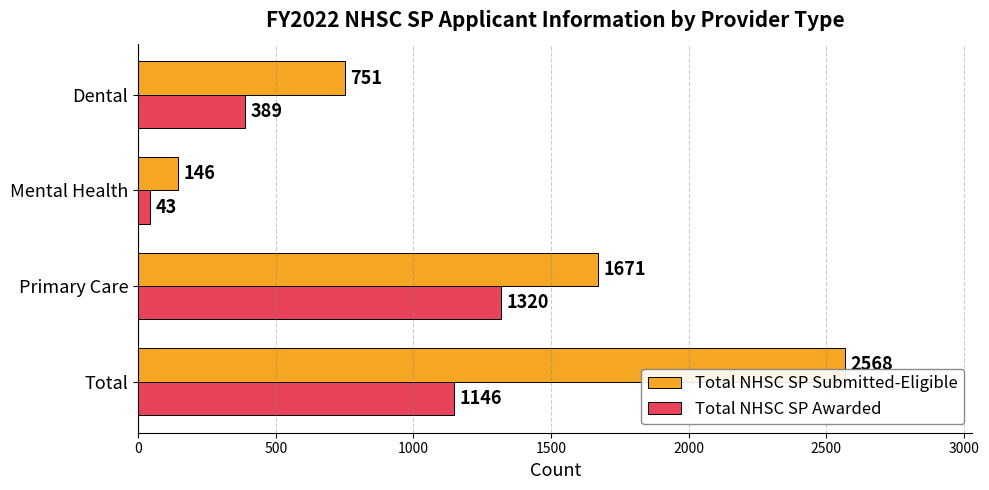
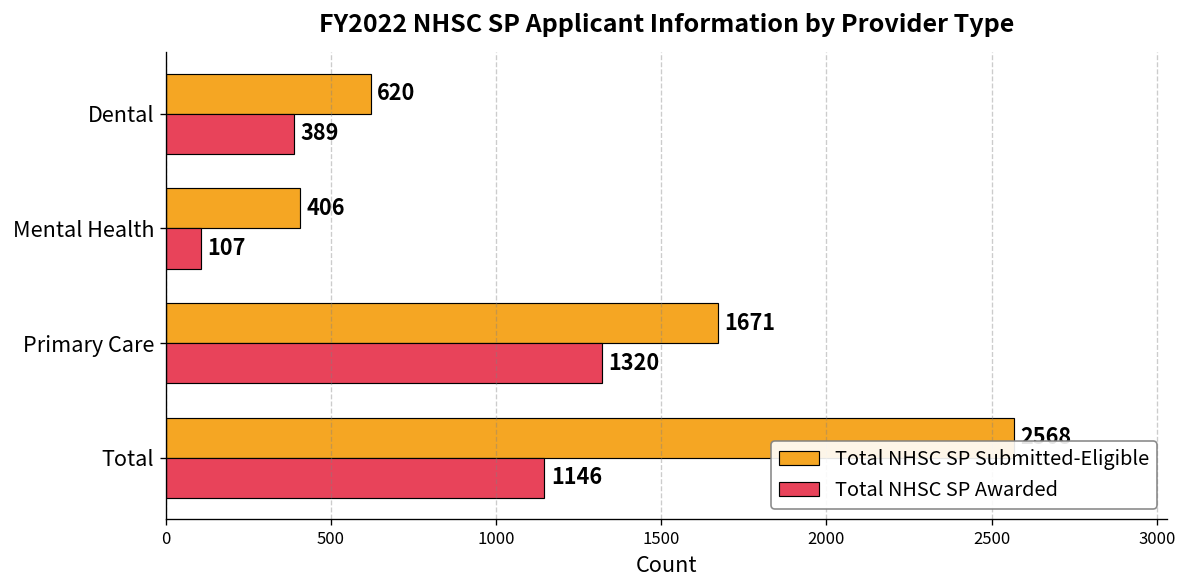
  {
    "Total NHSC SP Submitted-Eligible": {
-     "Dental": 751,
-     "Mental Health": 146,
+     "Dental": 620,
+     "Mental Health": 406,
      "Primary Care": 1671
    },
    "Total NHSC SP Awarded": {
      "Dental": 389,
-     "Mental Health": 43,
+     "Mental Health": 107,
      "Primary Care": 1320,
      "Total": 1146
    }
  }
